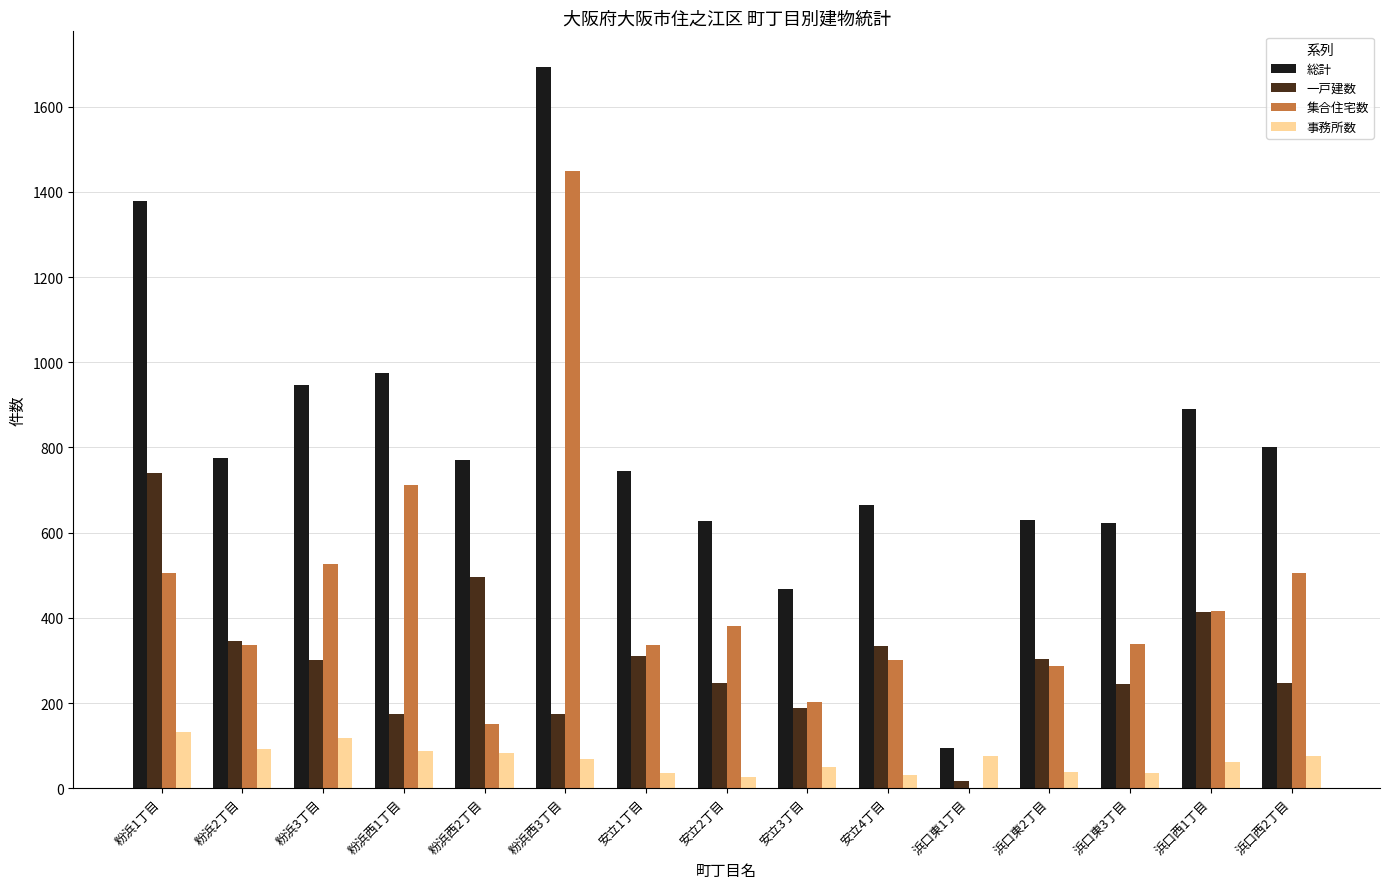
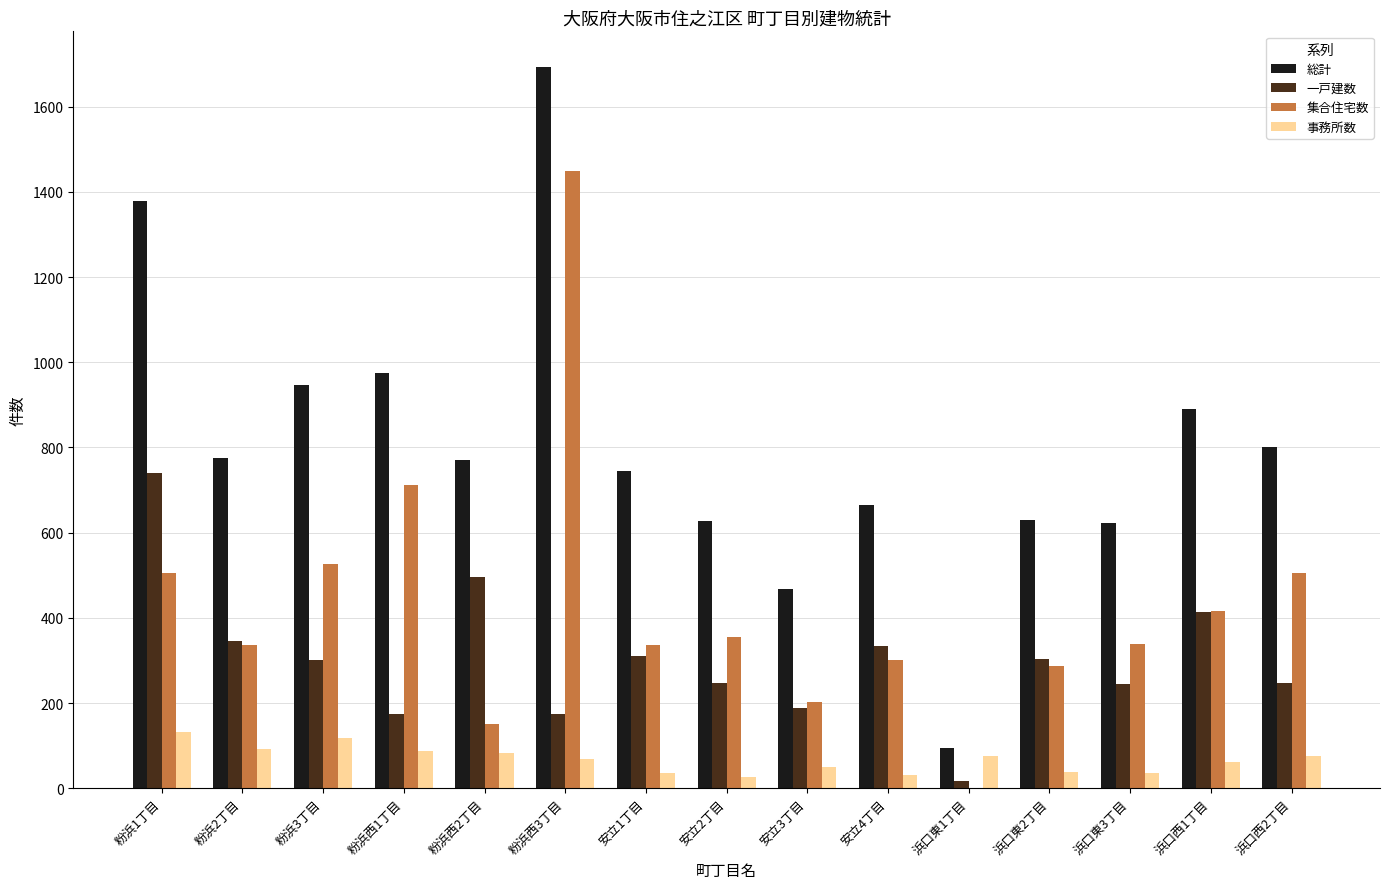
  {
    "集合住宅数": {
      "粉浜1丁目": 510,
      "粉浜2丁目": 340,
      "粉浜3丁目": 530,
      "粉浜西1丁目": 710,
      "粉浜西2丁目": 150,
      "粉浜西3丁目": 1450,
      "安立1丁目": 340,
-     "安立2丁目": 380,
+     "安立2丁目": 360,
      "安立3丁目": 200,
      "安立4丁目": 300,
      "浜口東1丁目": 0,
      "浜口東2丁目": 290,
      "浜口東3丁目": 340,
      "浜口西1丁目": 420,
      "浜口西2丁目": 510
    },
    "事務所数": {
      "粉浜1丁目": 130,
      "粉浜2丁目": 90,
      "粉浜3丁目": 120,
      "粉浜西1丁目": 90,
      "粉浜西2丁目": 80,
      "粉浜西3丁目": 70,
      "安立1丁目": 40,
      "安立2丁目": 30,
      "安立3丁目": 50,
      "安立4丁目": 30,
      "浜口東1丁目": 80,
      "浜口東2丁目": 40,
      "浜口東3丁目": 40,
      "浜口西1丁目": 60,
      "浜口西2丁目": 80
    }
  }
